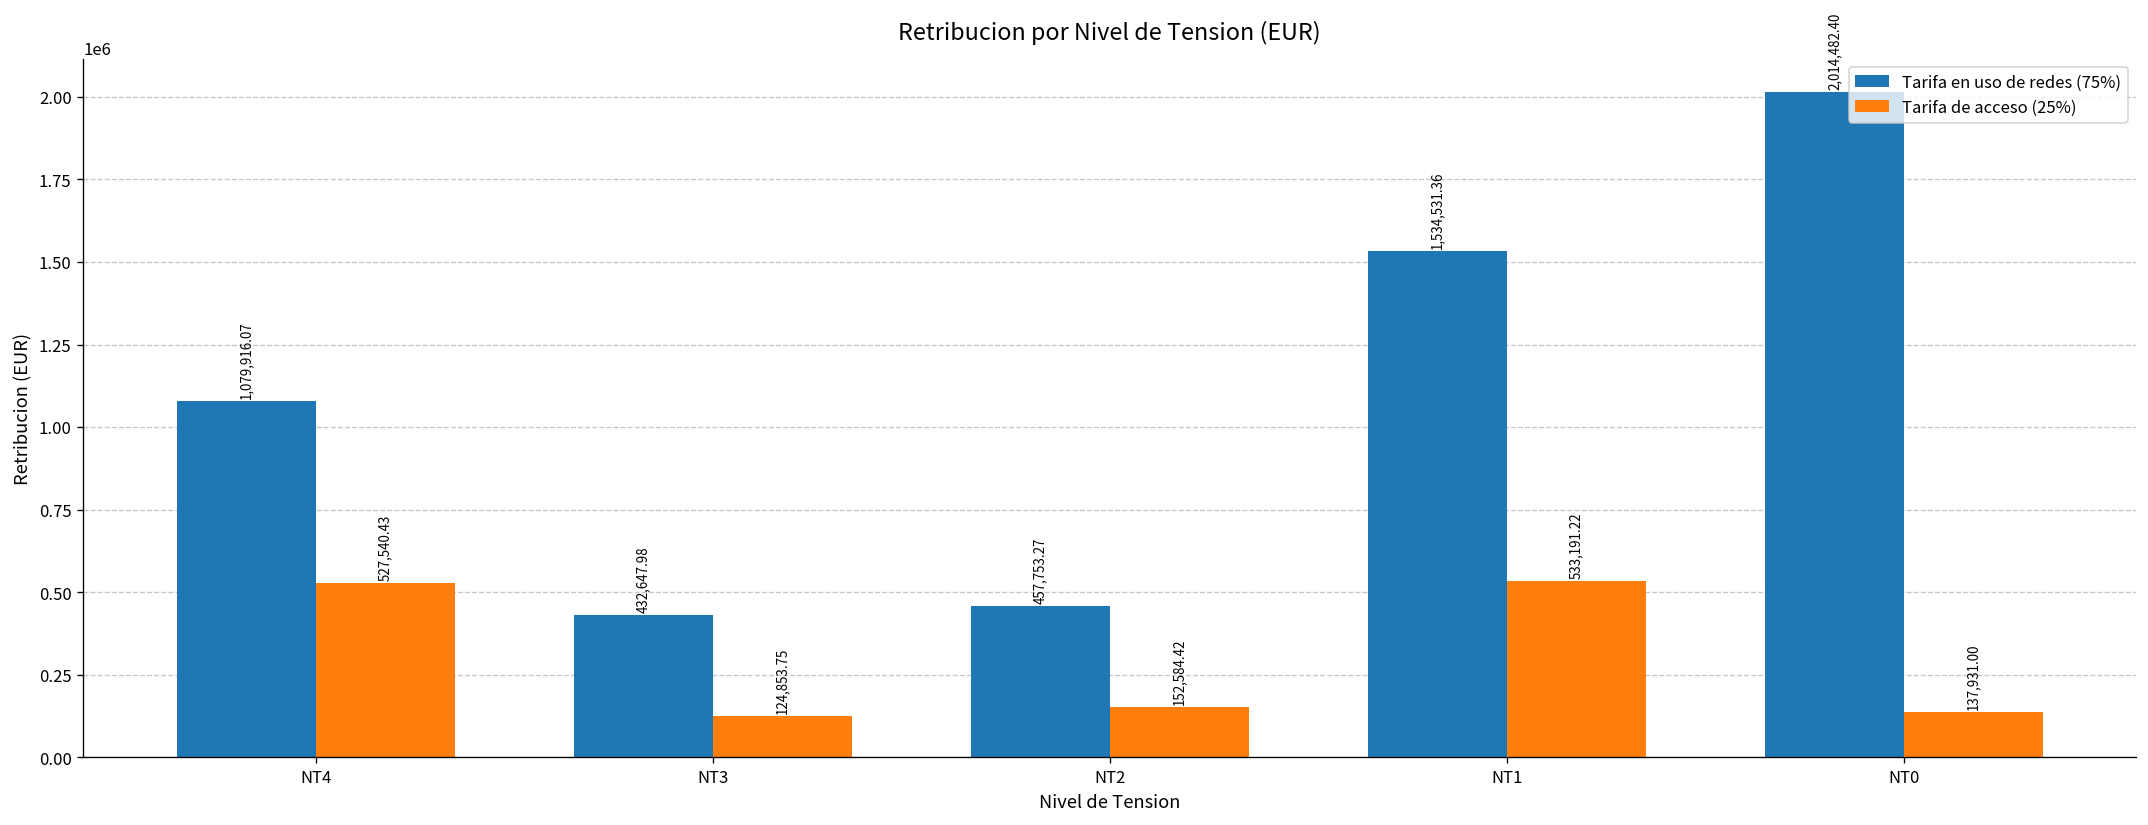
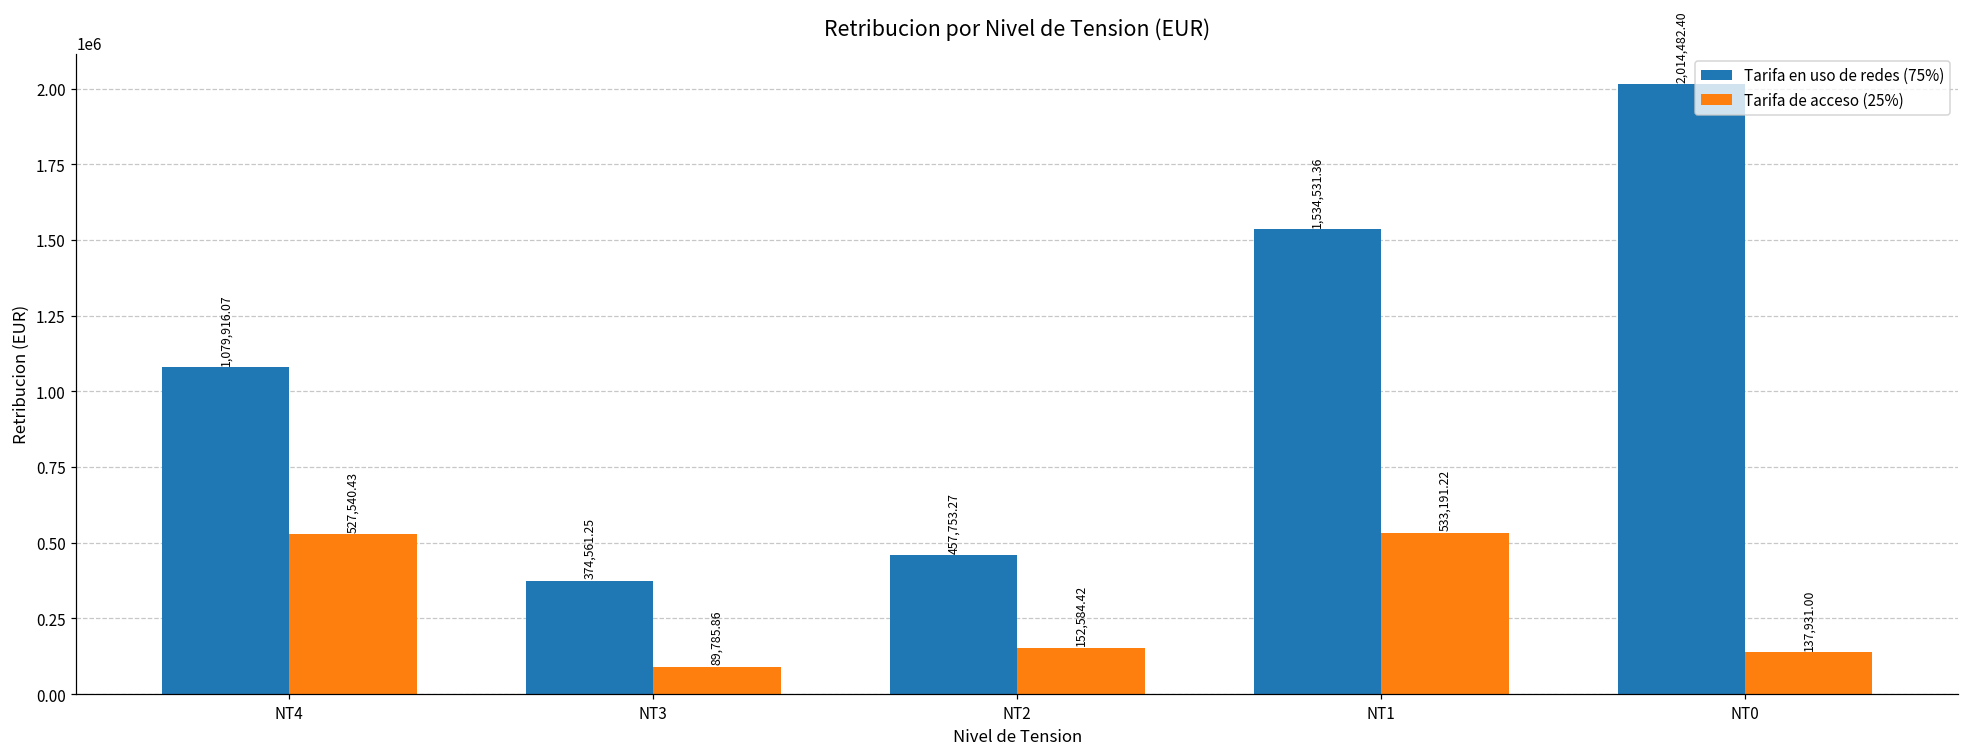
  {
    "Tarifa en uso de redes (75%)": {
      "NT4": "1,079,916.07",
-     "NT3": "432,647.98",
+     "NT3": "374,561.25",
      "NT2": "457,753.27",
      "NT1": "1,534,531.36",
      "NT0": "2,014,482.40"
    },
    "Tarifa de acceso (25%)": {
      "NT4": "527,540.43",
-     "NT3": "124,853.75",
+     "NT3": "89,785.86",
      "NT2": "152,584.42",
      "NT1": "533,191.22",
      "NT0": "137,931.00"
    }
  }
